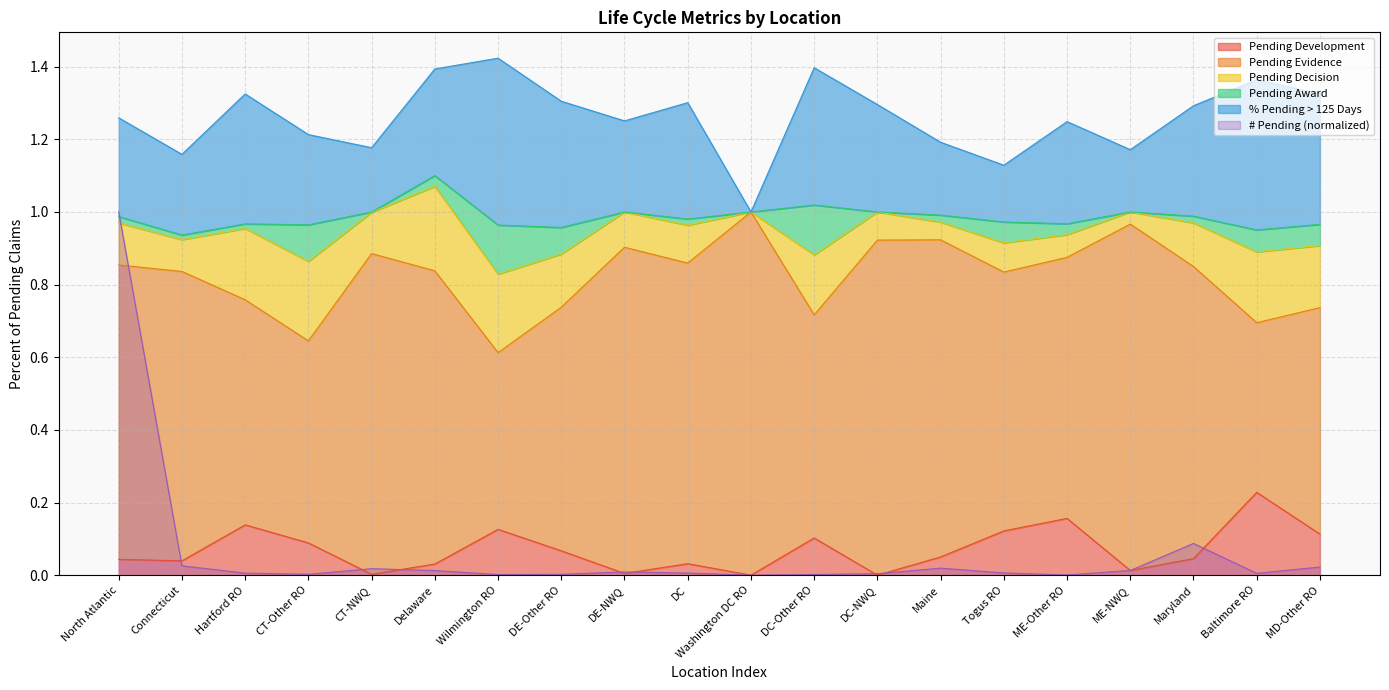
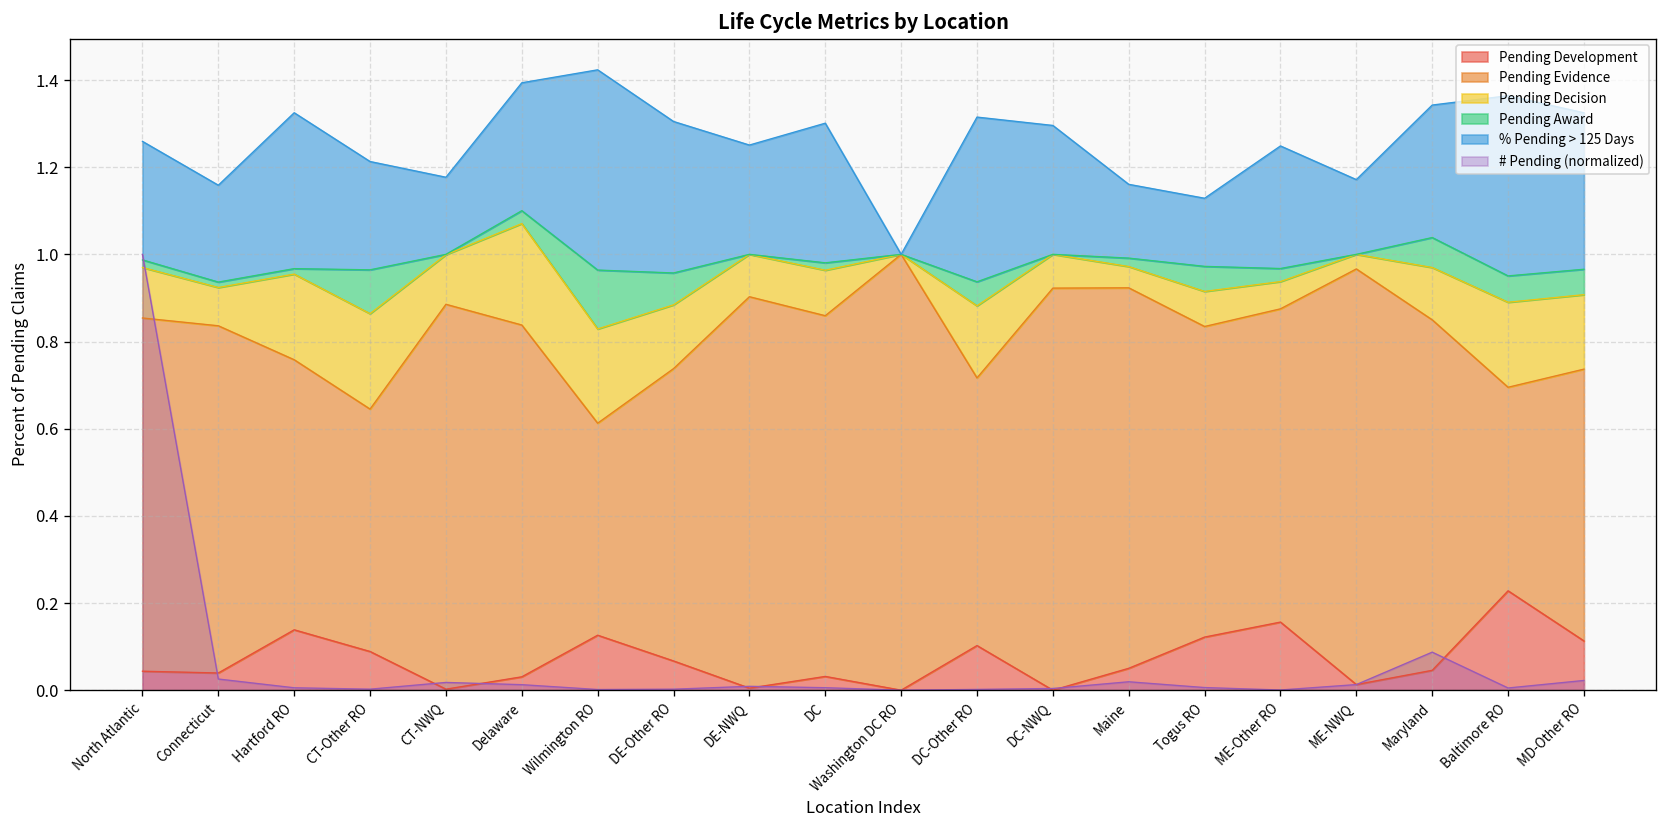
  {
    "Pending Decision": {
      "North Atlantic": 0.12,
      "Connecticut": 0.09,
      "Hartford RO": 0.20,
      "CT-Other RO": 0.22,
      "Delaware": 0.23,
      "Wilmington RO": 0.22,
      "DE-Other RO": 0.15,
      "DC": 0.10,
      "DC-Other RO": 0.17,
      "Maine": 0.05,
      "Togus RO": 0.08,
      "ME-Other RO": 0.06,
      "Maryland": 0.12,
      "Baltimore RO": 0.20,
      "MD-Other RO": 0.17
    },
    "Pending Award": {
      "North Atlantic": 0.02,
      "Connecticut": 0.01,
      "Hartford RO": 0.01,
      "CT-Other RO": 0.10,
      "Delaware": 0.03,
      "Wilmington RO": 0.14,
      "DE-Other RO": 0.07,
      "DC": 0.02,
-     "DC-Other RO": 0.14,
+     "DC-Other RO": 0.06,
      "Maine": 0.02,
      "Togus RO": 0.06,
      "ME-Other RO": 0.03,
-     "Maryland": 0.02,
+     "Maryland": 0.07,
      "Baltimore RO": 0.06,
      "MD-Other RO": 0.06
    },
    "% Pending > 125 Days": {
      "North Atlantic": 0.27,
      "Connecticut": 0.22,
      "Hartford RO": 0.36,
      "CT-Other RO": 0.25,
      "CT-NWQ": 0.18,
      "Delaware": 0.29,
      "Wilmington RO": 0.46,
      "DE-Other RO": 0.35,
      "DE-NWQ": 0.25,
      "DC": 0.32,
      "DC-Other RO": 0.38,
      "DC-NWQ": 0.30,
-     "Maine": 0.20,
+     "Maine": 0.17,
      "Togus RO": 0.16,
      "ME-Other RO": 0.28,
      "ME-NWQ": 0.17,
      "Maryland": 0.30
    },
    "# Pending (normalized)": {
      "North Atlantic": 1.00,
      "Connecticut": 0.03,
      "Hartford RO": 0.01,
      "CT-Other RO": 0.00,
      "CT-NWQ": 0.02,
      "Delaware": 0.01,
      "Wilmington RO": 0.00,
      "DE-Other RO": 0.00,
      "DC": 0.01,
      "DC-Other RO": 0.00,
      "Maine": 0.02,
      "Togus RO": 0.01,
      "ME-Other RO": 0.00,
      "Maryland": 0.09,
      "Baltimore RO": 0.01,
      "MD-Other RO": 0.02
    }
  }
